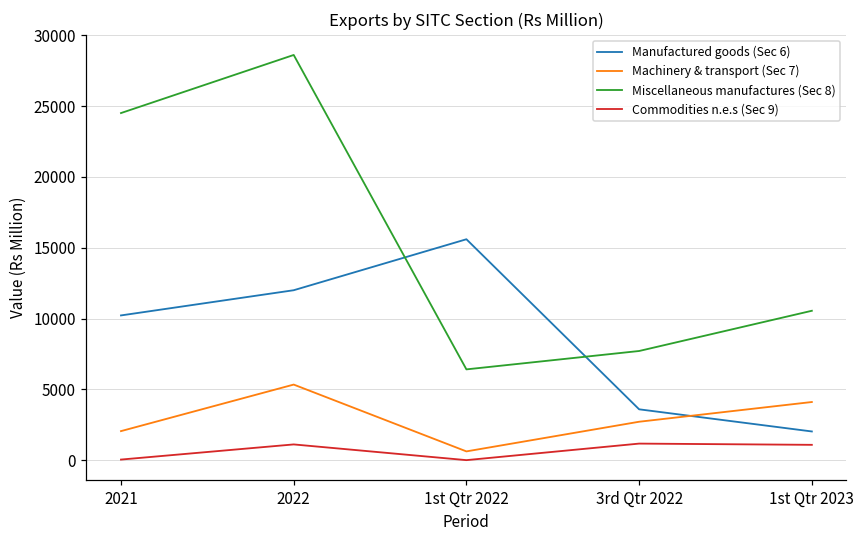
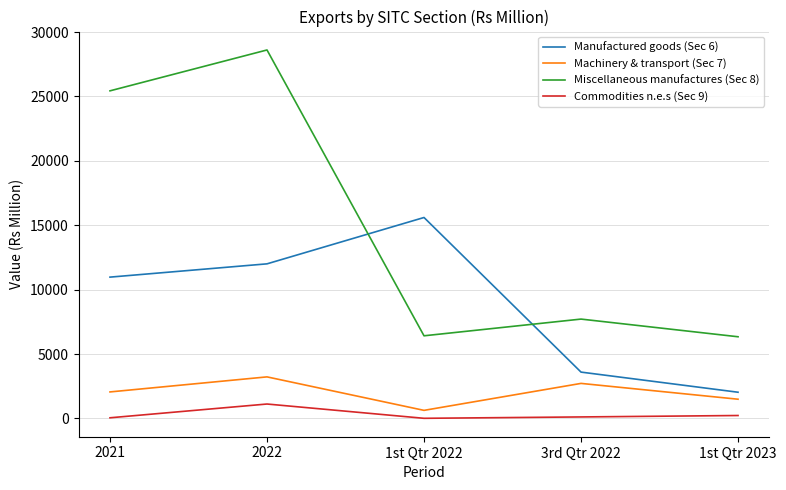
  {
    "Manufactured goods (Sec 6)": {
-     "2021": 10200,
+     "2021": 11000,
      "2022": 12000,
      "1st Qtr 2022": 15600,
      "3rd Qtr 2022": 3600,
      "1st Qtr 2023": 2000
    },
    "Machinery & transport (Sec 7)": {
      "2021": 2100,
-     "2022": 5300,
+     "2022": 3200,
      "1st Qtr 2022": 600,
      "3rd Qtr 2022": 2700,
-     "1st Qtr 2023": 4100
+     "1st Qtr 2023": 1500
    },
    "Miscellaneous manufactures (Sec 8)": {
-     "2021": 24500,
+     "2021": 25400,
      "2022": 28600,
      "1st Qtr 2022": 6400,
      "3rd Qtr 2022": 7700,
-     "1st Qtr 2023": 10600
+     "1st Qtr 2023": 6300
    },
    "Commodities n.e.s (Sec 9)": {
      "2021": 0,
      "2022": 1100,
      "1st Qtr 2022": 0,
-     "3rd Qtr 2022": 1200,
-     "1st Qtr 2023": 1100
+     "3rd Qtr 2022": 100,
+     "1st Qtr 2023": 200
    }
  }
